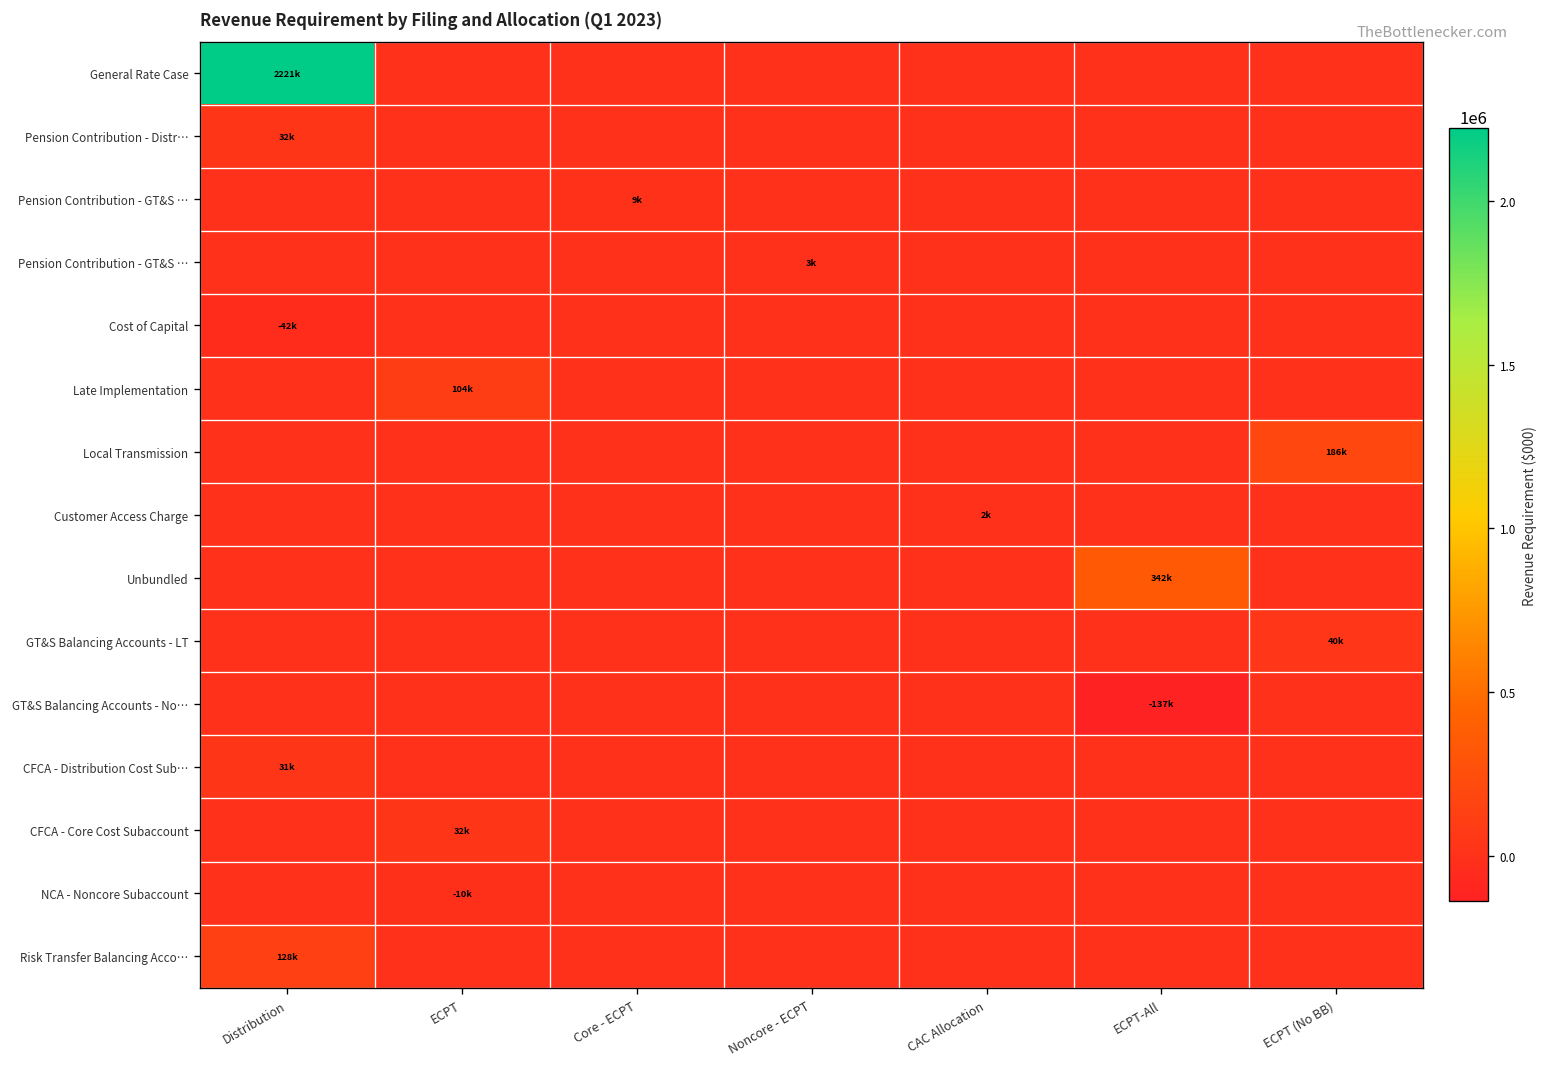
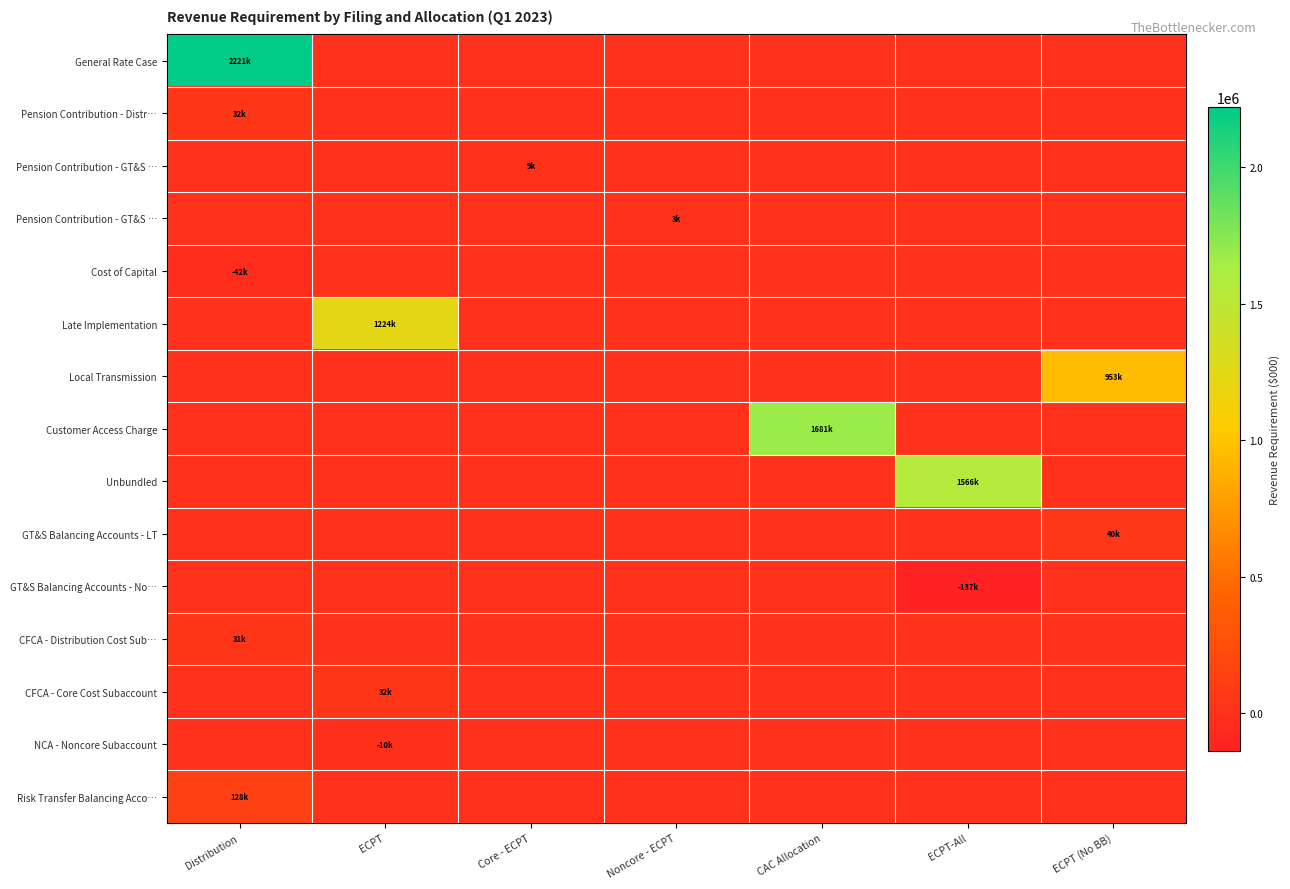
  {
    "General Rate Case": {
      "Distribution": "2221k"
    },
    "Pension Contribution - Distr…": {
      "Distribution": "32k"
    },
    "Cost of Capital": {
      "Distribution": "-42k"
    },
    "Late Implementation": {
-     "ECPT": "104k"
+     "ECPT": "1224k"
    },
    "Local Transmission": {
-     "ECPT (No BB)": "186k"
+     "ECPT (No BB)": "953k"
    },
    "Customer Access Charge": {
-     "CAC Allocation": "2k"
+     "CAC Allocation": "1681k"
    },
    "Unbundled": {
-     "ECPT-All": "342k"
+     "ECPT-All": "1566k"
    },
    "GT&S Balancing Accounts - LT": {
      "ECPT (No BB)": "40k"
    },
    "GT&S Balancing Accounts - No…": {
      "ECPT-All": "-137k"
    },
    "CFCA - Distribution Cost Sub…": {
      "Distribution": "31k"
    },
    "CFCA - Core Cost Subaccount": {
      "ECPT": "32k"
    },
    "NCA - Noncore Subaccount": {
      "ECPT": "-10k"
    },
    "Risk Transfer Balancing Acco…": {
      "Distribution": "128k"
    }
  }
